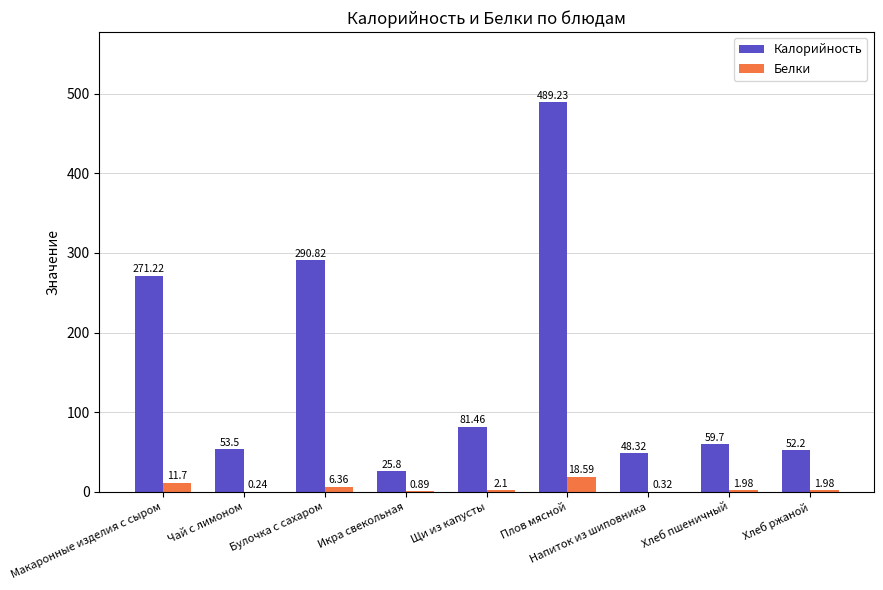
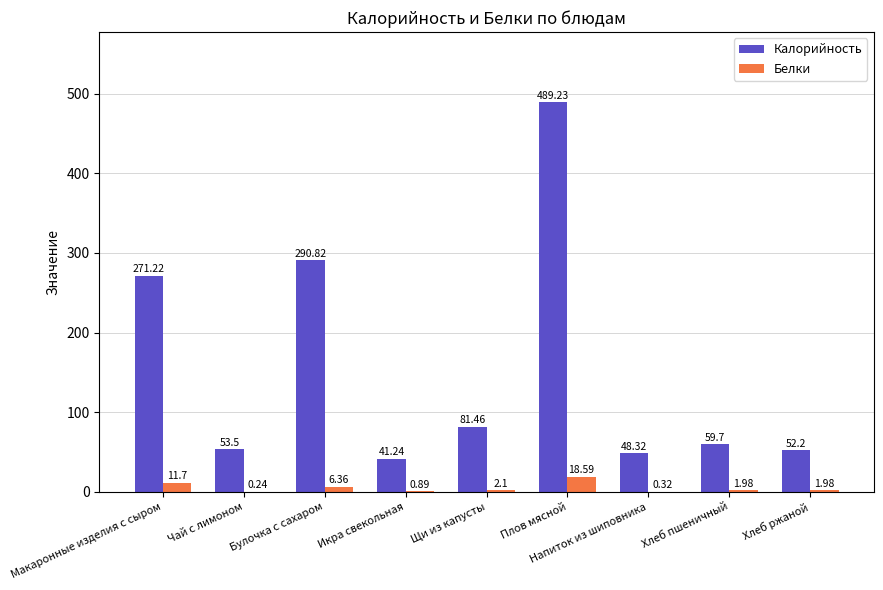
  {
    "Калорийность": {
      "Макаронные изделия с сыром": 271.22,
      "Чай с лимоном": 53.5,
      "Булочка с сахаром": 290.82,
-     "Икра свекольная": 25.8,
+     "Икра свекольная": 41.24,
      "Щи из капусты": 81.46,
      "Плов мясной": 489.23,
      "Напиток из шиповника": 48.32,
      "Хлеб пшеничный": 59.7,
      "Хлеб ржаной": 52.2
    },
    "Белки": {
      "Макаронные изделия с сыром": 11.7,
      "Чай с лимоном": 0.24,
      "Булочка с сахаром": 6.36,
      "Икра свекольная": 0.89,
      "Щи из капусты": 2.1,
      "Плов мясной": 18.59,
      "Напиток из шиповника": 0.32,
      "Хлеб пшеничный": 1.98,
      "Хлеб ржаной": 1.98
    }
  }
